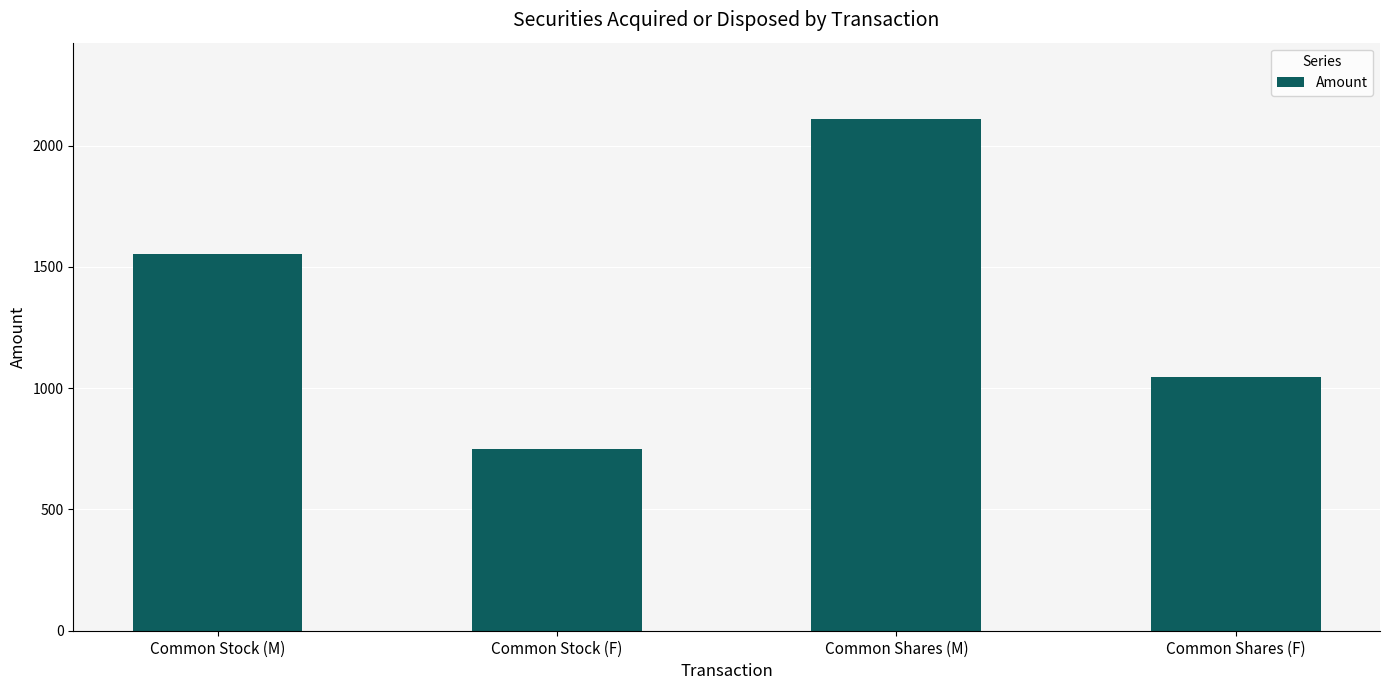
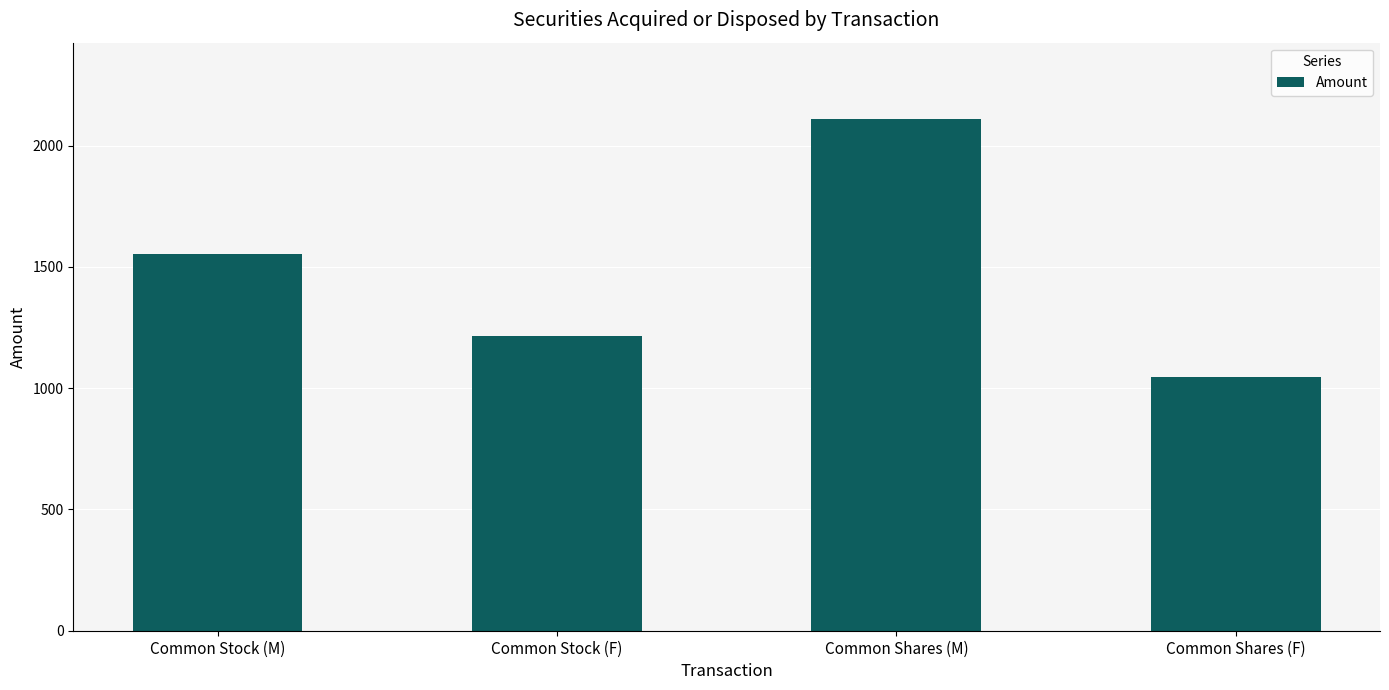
  {
    "Common Stock (M)": 1550,
-   "Common Stock (F)": 750,
+   "Common Stock (F)": 1220,
    "Common Shares (M)": 2110,
    "Common Shares (F)": 1050
  }
